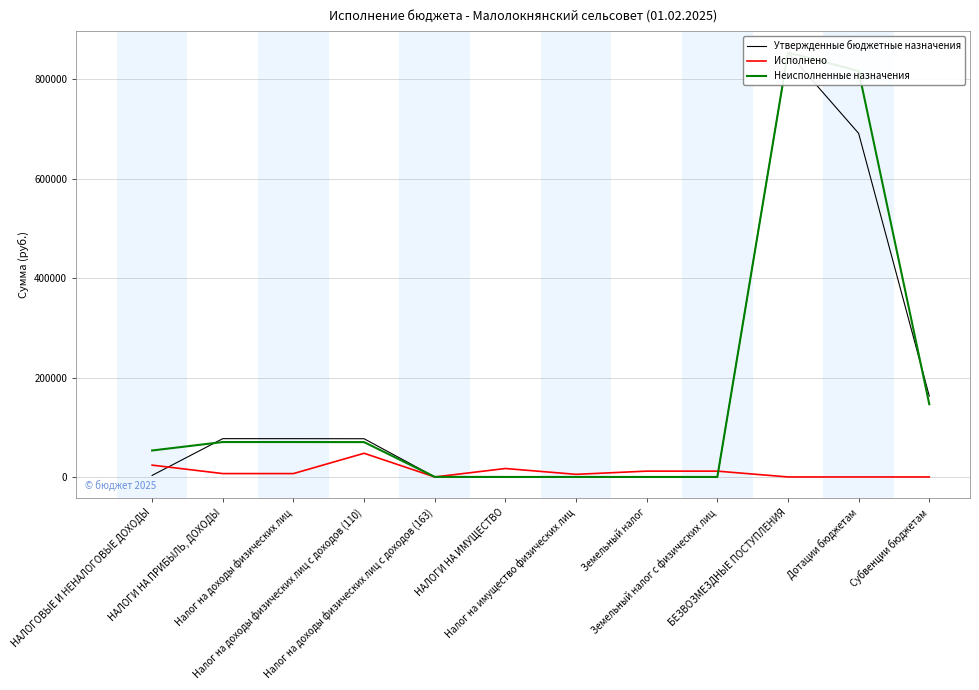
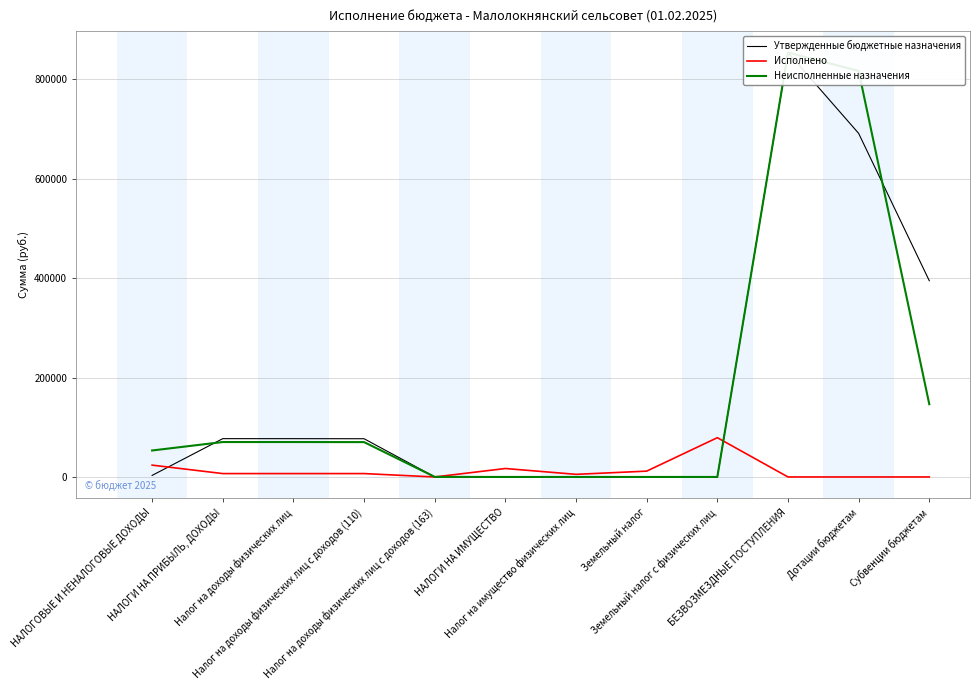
  {
    "Утвержденные бюджетные назначения": {
      "НАЛОГИ НА ПРИБЫЛЬ, ДОХОДЫ": 80000,
      "Налог на доходы физических лиц": 80000,
      "Налог на доходы физических лиц с доходов (110)": 80000,
      "Дотации бюджетам": 690000,
-     "Субвенции бюджетам": 160000
+     "Субвенции бюджетам": 390000
    },
    "Исполнено": {
      "НАЛОГОВЫЕ И НЕНАЛОГОВЫЕ ДОХОДЫ": 20000,
      "НАЛОГИ НА ПРИБЫЛЬ, ДОХОДЫ": 10000,
      "Налог на доходы физических лиц": 10000,
-     "Налог на доходы физических лиц с доходов (110)": 50000,
+     "Налог на доходы физических лиц с доходов (110)": 10000,
      "НАЛОГИ НА ИМУЩЕСТВО": 20000,
      "Налог на имущество физических лиц": 10000,
      "Земельный налог": 10000,
-     "Земельный налог с физических лиц": 10000,
+     "Земельный налог с физических лиц": 80000,
      "БЕЗВОЗМЕЗДНЫЕ ПОСТУПЛЕНИЯ": 0,
      "Дотации бюджетам": 0,
      "Субвенции бюджетам": 0
    },
    "Неисполненные назначения": {
      "НАЛОГОВЫЕ И НЕНАЛОГОВЫЕ ДОХОДЫ": 50000,
      "НАЛОГИ НА ПРИБЫЛЬ, ДОХОДЫ": 70000,
      "Налог на доходы физических лиц": 70000,
      "Налог на доходы физических лиц с доходов (110)": 70000,
      "Субвенции бюджетам": 150000
    }
  }
